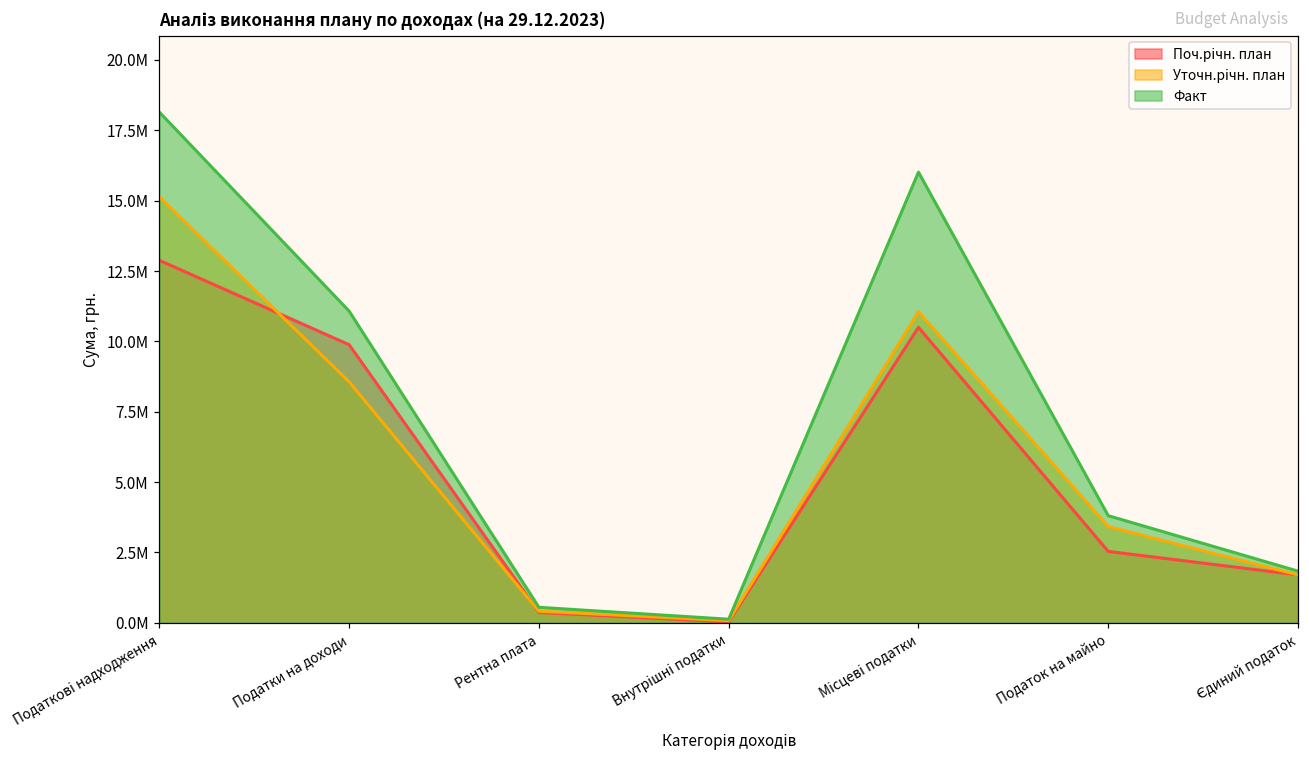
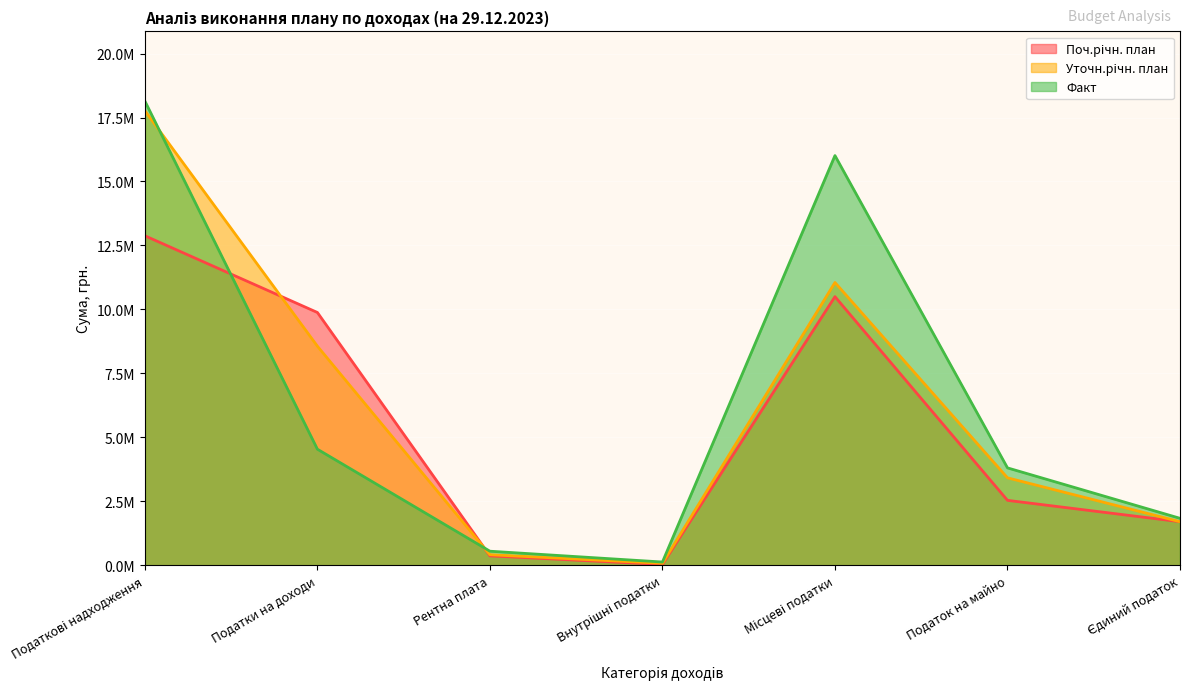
  {
    "Поч.річн. план": {
      "Податкові надходження": 12900000,
      "Податки на доходи": 9900000,
      "Місцеві податки": 10500000,
      "Податок на майно": 2500000
    },
    "Уточн.річн. план": {
-     "Податкові надходження": 15100000,
+     "Податкові надходження": 17800000,
      "Податки на доходи": 8600000,
      "Місцеві податки": 11100000,
      "Податок на майно": 3400000
    },
    "Факт": {
      "Податкові надходження": 18100000,
-     "Податки на доходи": 11100000,
+     "Податки на доходи": 4500000,
      "Рентна плата": 600000,
      "Місцеві податки": 16000000,
      "Податок на майно": 3800000,
      "Єдиний податок": 1800000
    }
  }
